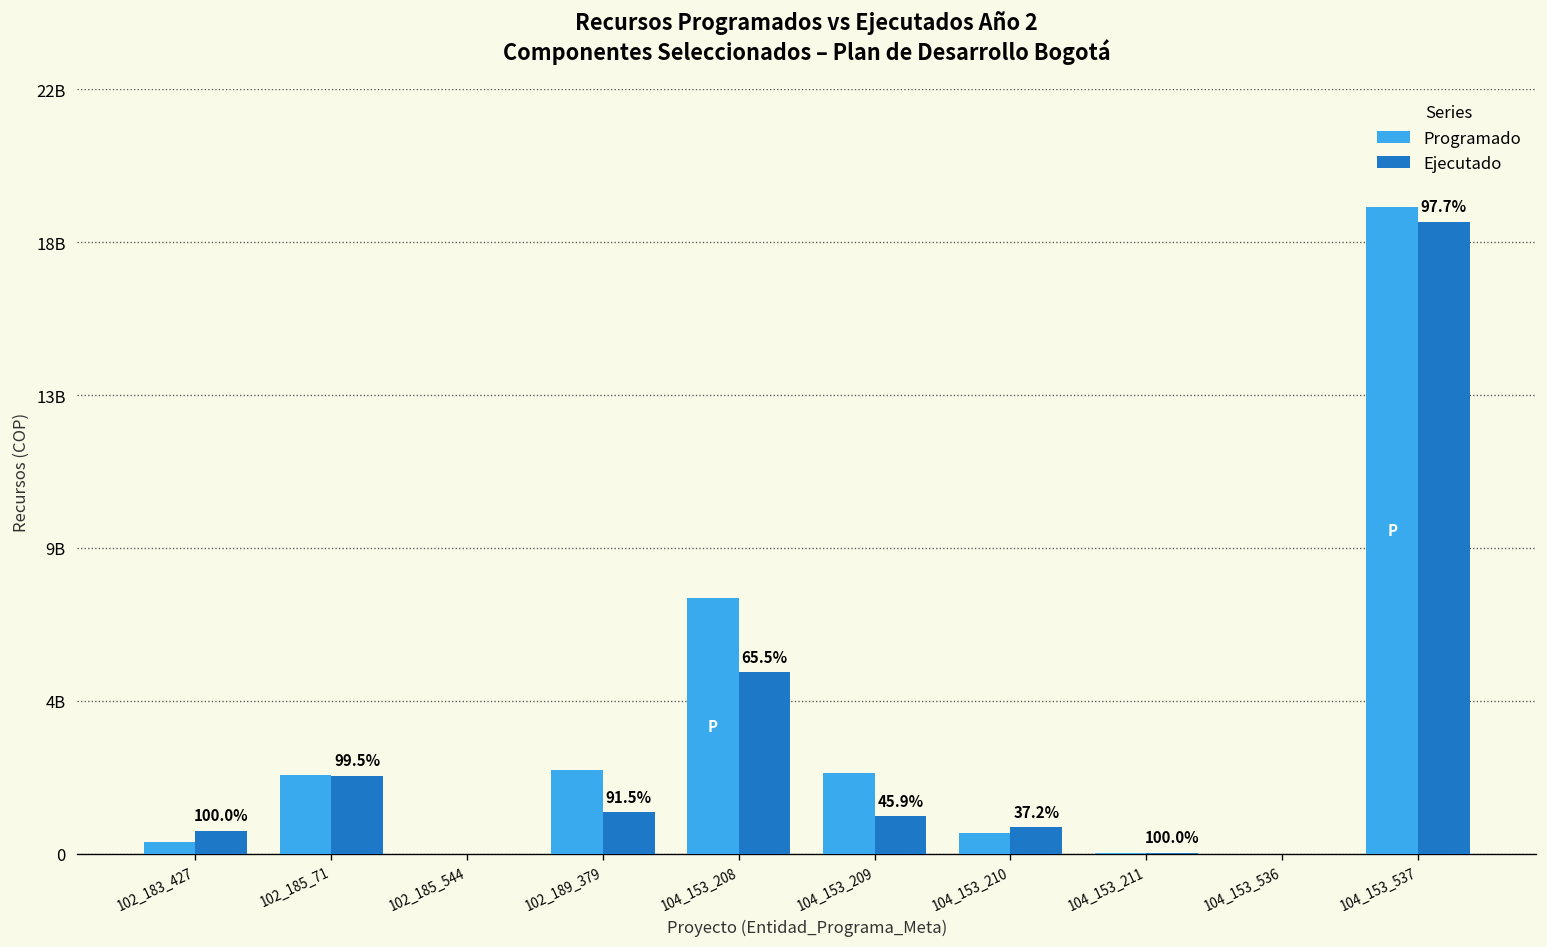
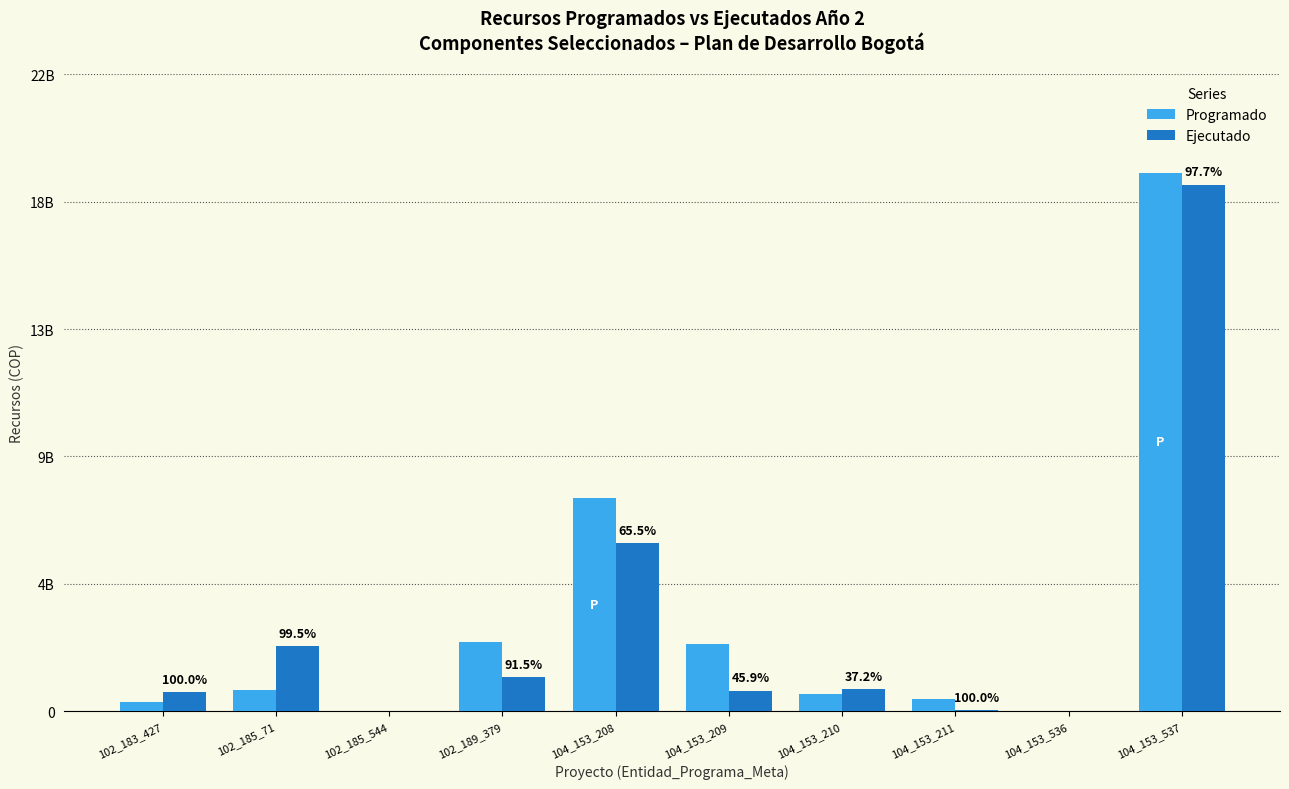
  {
    "Programado": {
      "102_183_427": 300000000,
-     "102_185_71": 2200000000,
+     "102_185_71": 700000000,
      "102_185_544": 0,
      "102_189_379": 2400000000,
      "104_153_208": 7300000000,
      "104_153_209": 2300000000,
      "104_153_210": 600000000,
-     "104_153_211": 0,
+     "104_153_211": 400000000,
      "104_153_536": 0,
      "104_153_537": 18600000000
    },
    "Ejecutado": {
      "102_185_544": 0,
-     "104_153_208": 5200000000,
-     "104_153_209": 1100000000,
+     "104_153_208": 5800000000,
+     "104_153_209": 700000000,
      "104_153_536": 0
    }
  }
